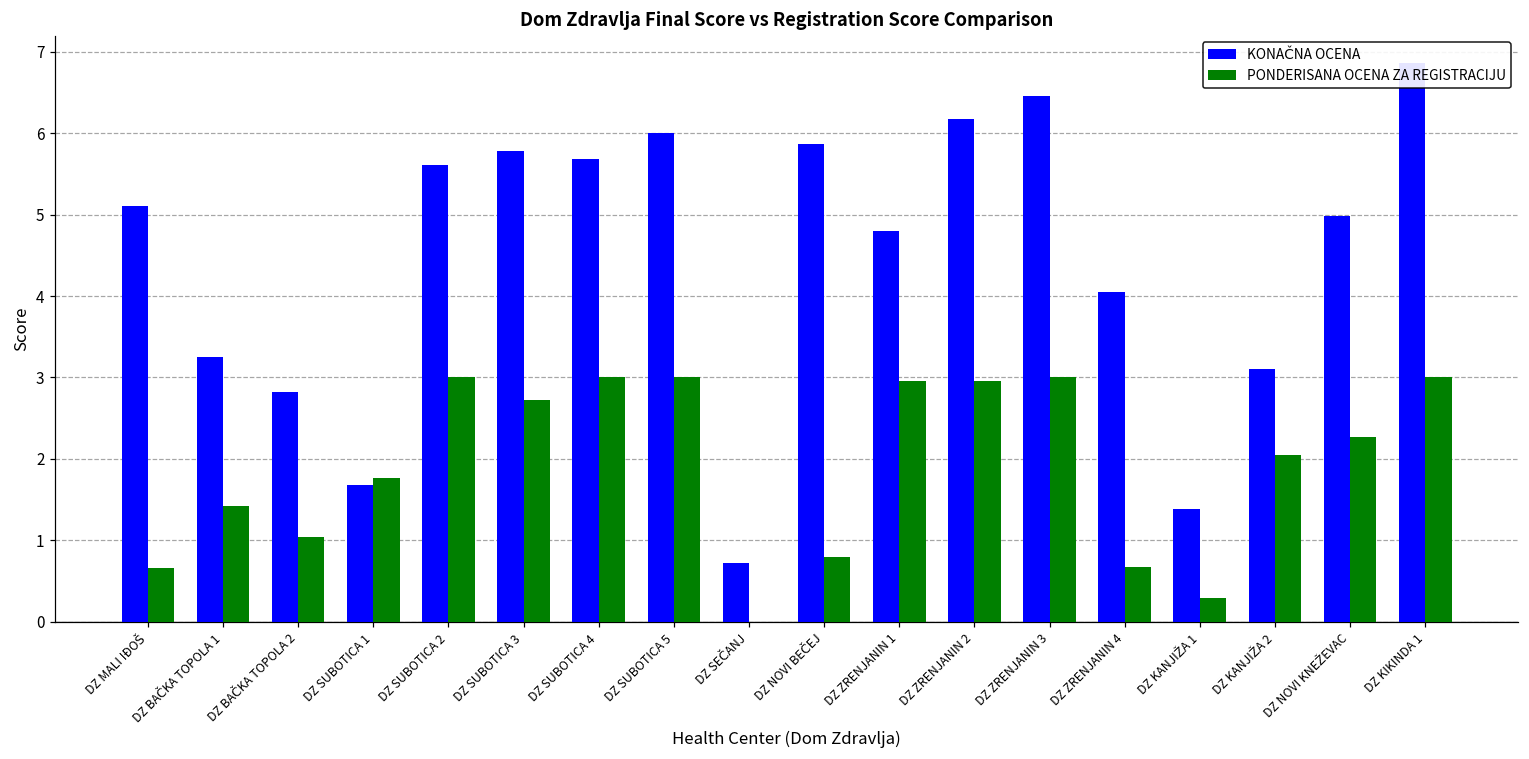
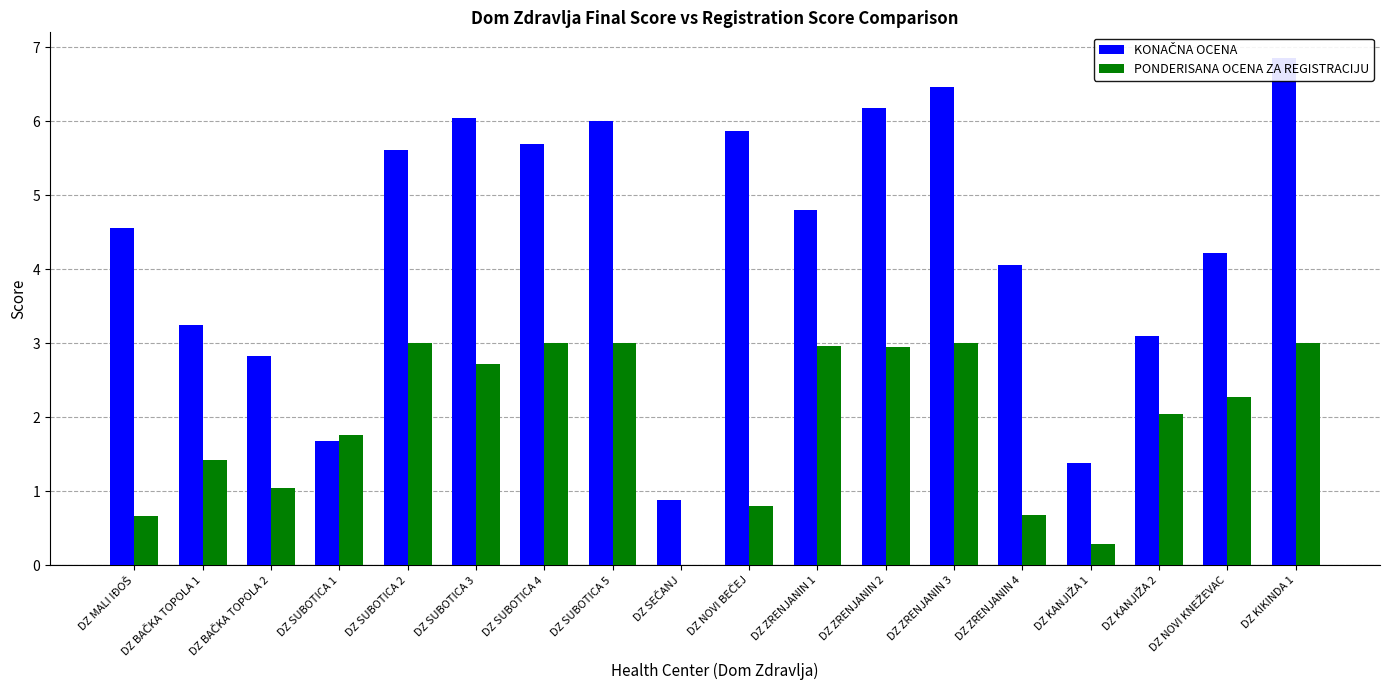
  {
    "KONAČNA OCENA": {
-     "DZ MALI IĐOŠ": 5.1,
+     "DZ MALI IĐOŠ": 4.5,
      "DZ BAČKA TOPOLA 1": 3.2,
      "DZ BAČKA TOPOLA 2": 2.8,
      "DZ SUBOTICA 1": 1.7,
      "DZ SUBOTICA 2": 5.6,
-     "DZ SUBOTICA 3": 5.8,
+     "DZ SUBOTICA 3": 6.0,
      "DZ SUBOTICA 4": 5.7,
      "DZ SUBOTICA 5": 6.0,
-     "DZ SEČANJ": 0.7,
+     "DZ SEČANJ": 0.9,
      "DZ NOVI BEČEJ": 5.9,
      "DZ ZRENJANIN 1": 4.8,
      "DZ ZRENJANIN 2": 6.2,
      "DZ ZRENJANIN 3": 6.5,
      "DZ ZRENJANIN 4": 4.1,
      "DZ KANJIŽA 1": 1.4,
      "DZ KANJIŽA 2": 3.1,
-     "DZ NOVI KNEŽEVAC": 5.0
+     "DZ NOVI KNEŽEVAC": 4.2
    },
    "PONDERISANA OCENA ZA REGISTRACIJU": {
      "DZ MALI IĐOŠ": 0.7,
      "DZ BAČKA TOPOLA 1": 1.4,
      "DZ BAČKA TOPOLA 2": 1.0,
      "DZ SUBOTICA 1": 1.8,
      "DZ SUBOTICA 2": 3.0,
      "DZ SUBOTICA 3": 2.7,
      "DZ SUBOTICA 4": 3.0,
      "DZ SUBOTICA 5": 3.0,
      "DZ SEČANJ": 0.0,
      "DZ NOVI BEČEJ": 0.8,
      "DZ ZRENJANIN 1": 3.0,
      "DZ ZRENJANIN 2": 3.0,
      "DZ ZRENJANIN 3": 3.0,
      "DZ ZRENJANIN 4": 0.7,
      "DZ KANJIŽA 1": 0.3,
      "DZ KANJIŽA 2": 2.0,
      "DZ NOVI KNEŽEVAC": 2.3,
      "DZ KIKINDA 1": 3.0
    }
  }
